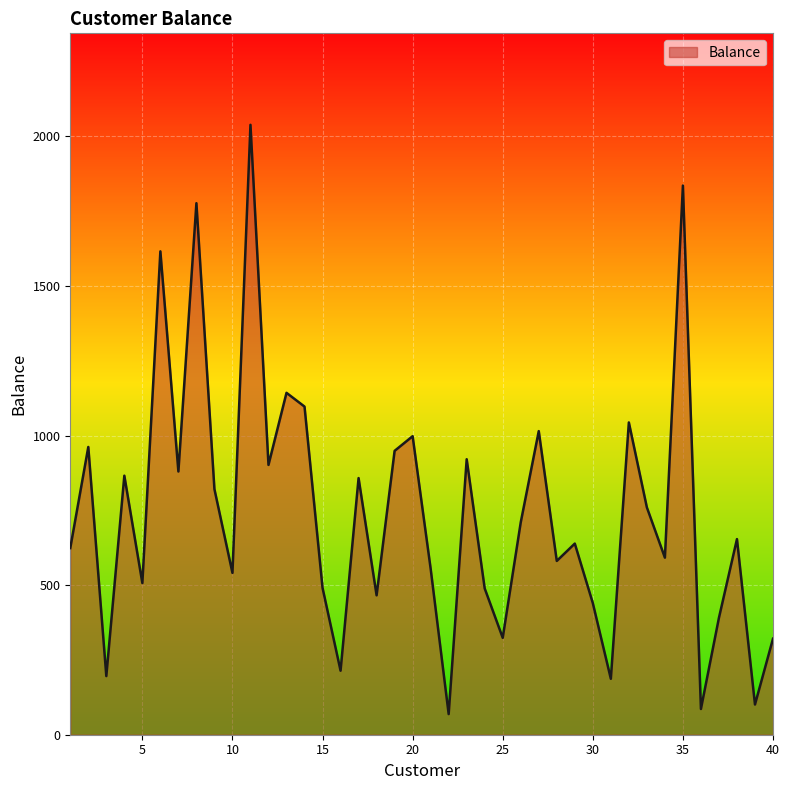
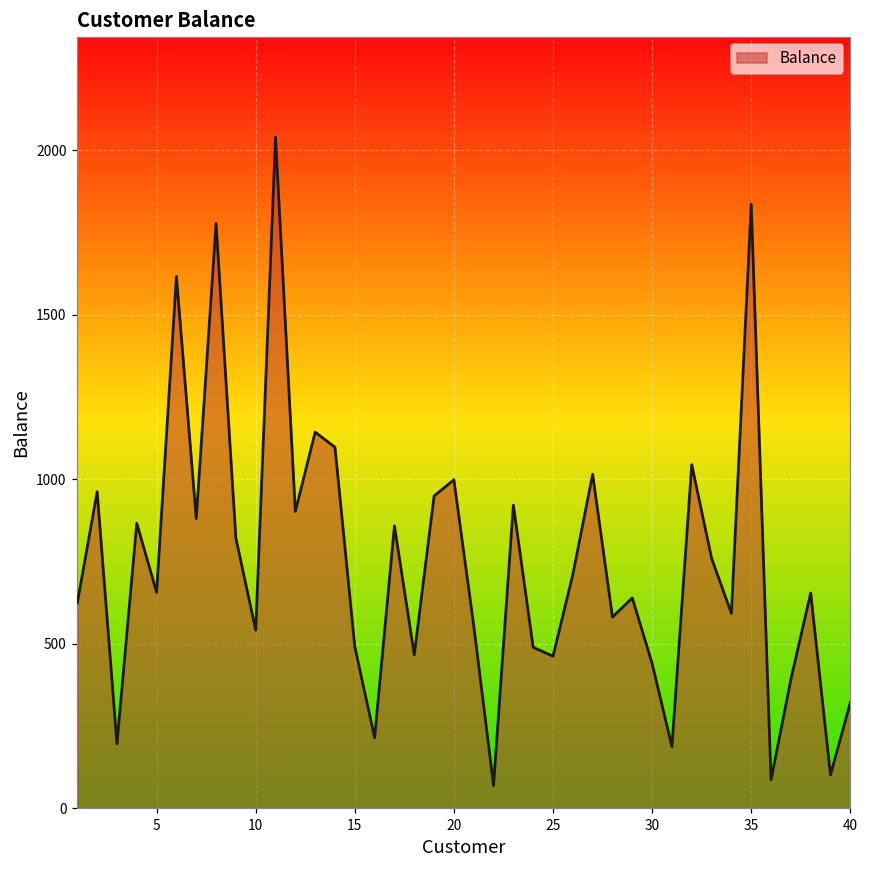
  {
-   "5": 510,
+   "5": 660,
    "10": 540,
    "15": 490,
    "20": 1000,
-   "25": 320,
+   "25": 460,
    "30": 440,
    "35": 1840,
    "40": 320
  }
